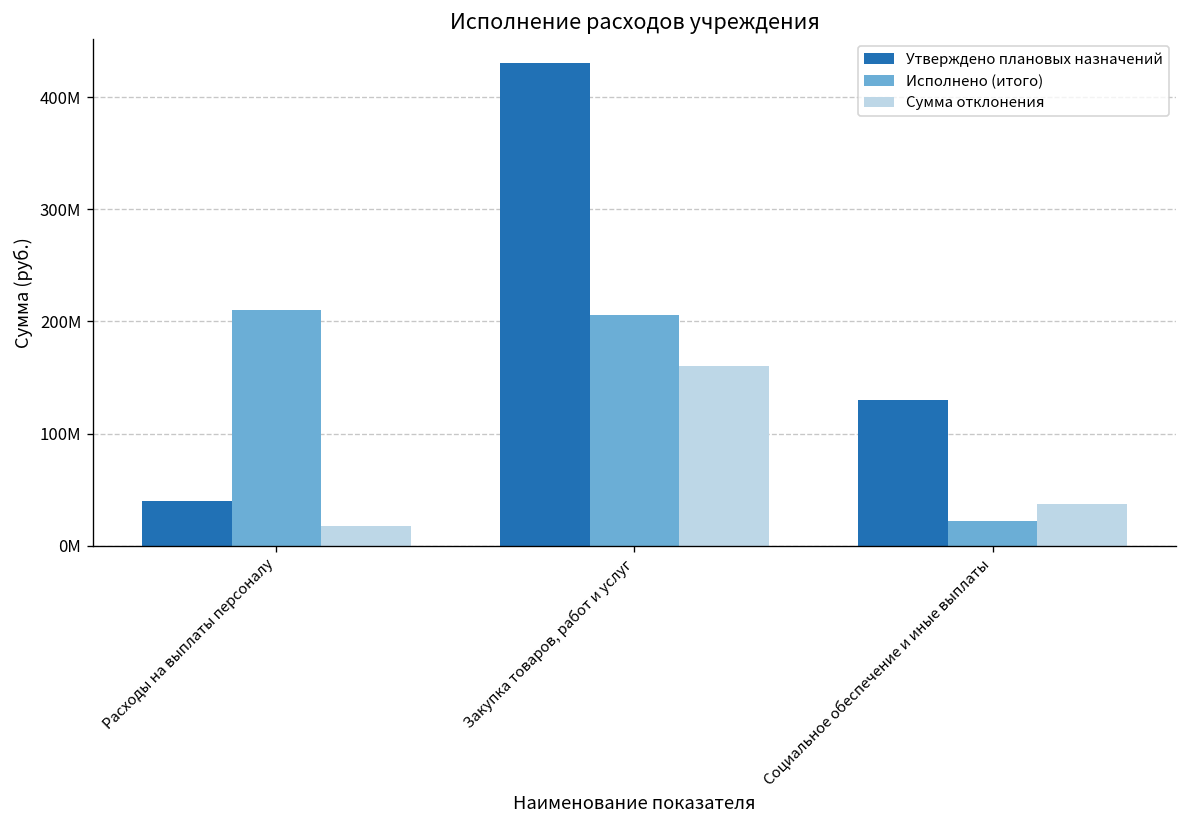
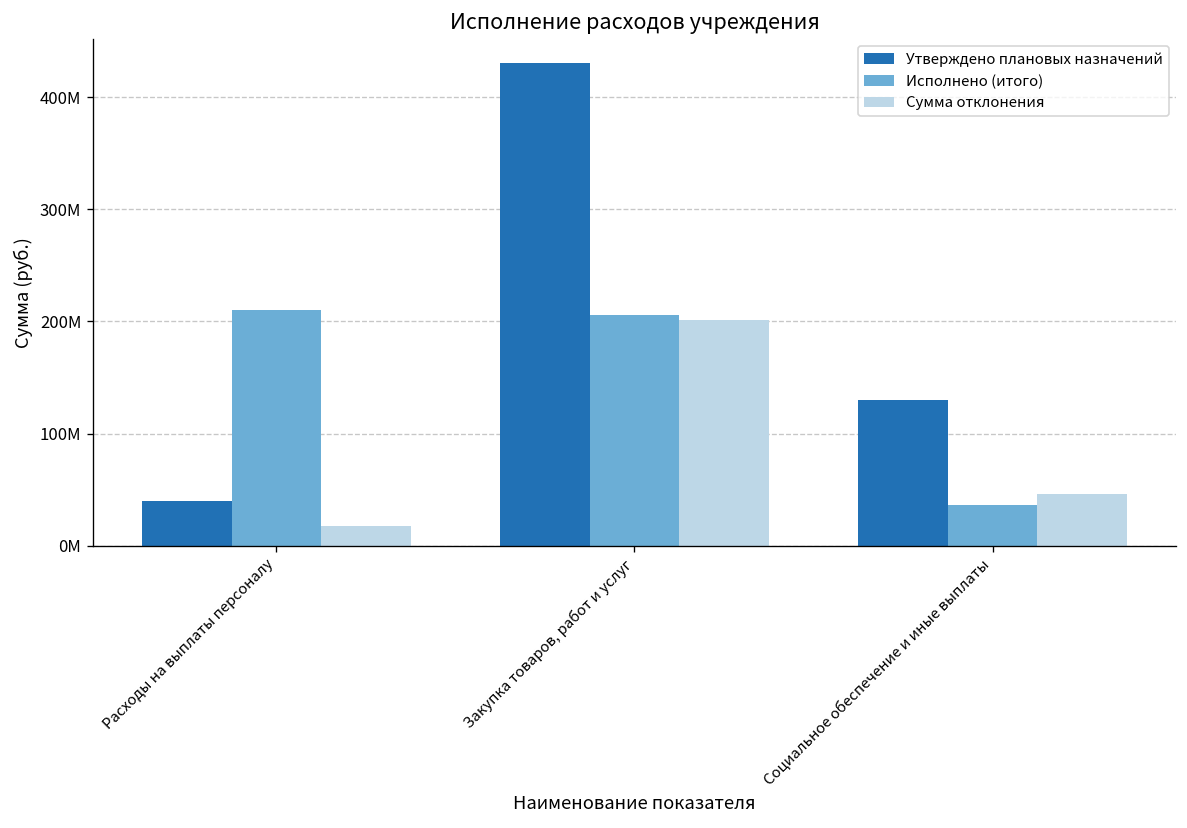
  {
    "Утверждено плановых назначений": {
      "Расходы на выплаты персоналу": 40000000,
      "Закупка товаров, работ и услуг": 430000000,
      "Социальное обеспечение и иные выплаты": 130000000
    },
    "Исполнено (итого)": {
      "Расходы на выплаты персоналу": 210000000,
      "Закупка товаров, работ и услуг": 210000000,
-     "Социальное обеспечение и иные выплаты": 20000000
+     "Социальное обеспечение и иные выплаты": 40000000
    },
    "Сумма отклонения": {
      "Расходы на выплаты персоналу": 20000000,
-     "Закупка товаров, работ и услуг": 160000000,
-     "Социальное обеспечение и иные выплаты": 40000000
+     "Закупка товаров, работ и услуг": 200000000,
+     "Социальное обеспечение и иные выплаты": 50000000
    }
  }
